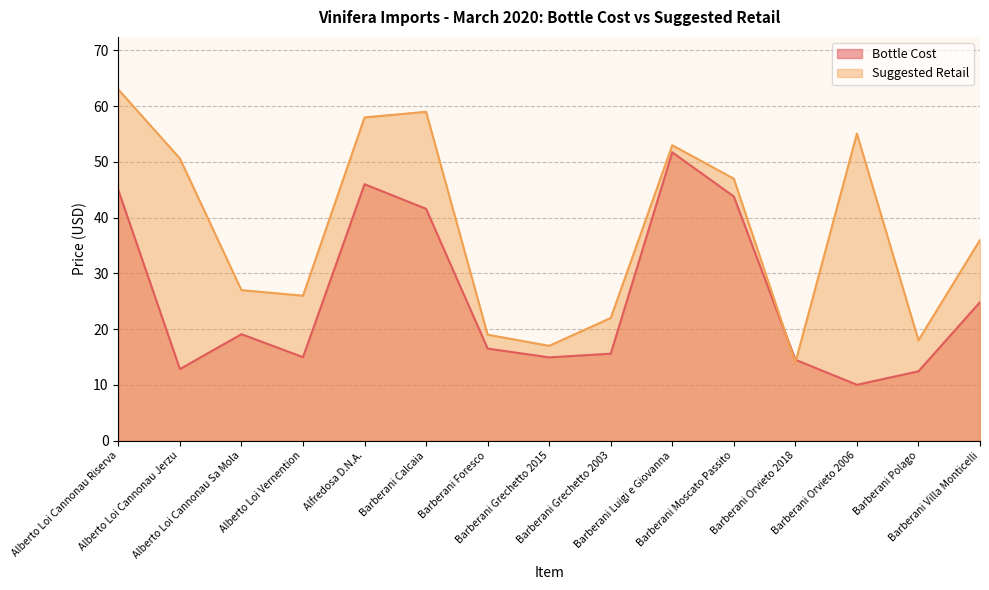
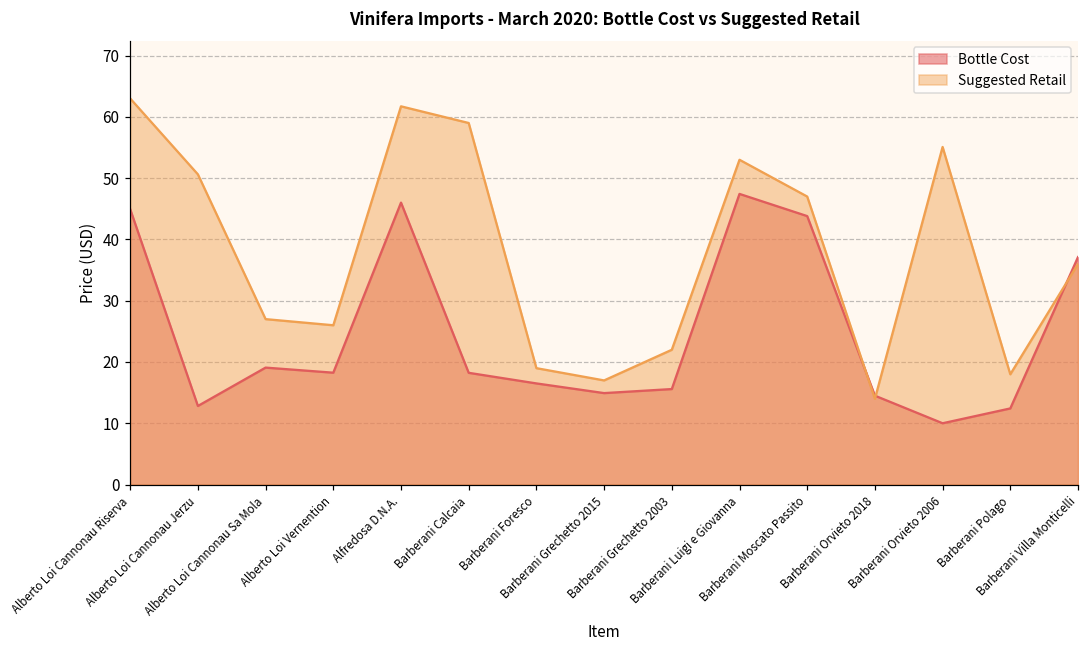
  {
    "Bottle Cost": {
      "Alberto Loi Cannonau Riserva": 45,
      "Alberto Loi Cannonau Jerzu": 13,
      "Alberto Loi Cannonau Sa Mola": 19,
-     "Alberto Loi Vernention": 15,
+     "Alberto Loi Vernention": 18,
      "Alfredosa D.N.A.": 46,
-     "Barberani Calcaia": 42,
+     "Barberani Calcaia": 18,
      "Barberani Foresco": 17,
      "Barberani Grechetto 2015": 15,
      "Barberani Grechetto 2003": 16,
-     "Barberani Luigi e Giovanna": 52,
+     "Barberani Luigi e Giovanna": 47,
      "Barberani Moscato Passito": 44,
      "Barberani Orvieto 2018": 15,
      "Barberani Orvieto 2006": 10,
      "Barberani Polago": 12,
-     "Barberani Villa Monticelli": 25
+     "Barberani Villa Monticelli": 37
    },
    "Suggested Retail": {
      "Alberto Loi Cannonau Riserva": 63,
      "Alberto Loi Cannonau Jerzu": 51,
      "Alberto Loi Cannonau Sa Mola": 27,
      "Alberto Loi Vernention": 26,
-     "Alfredosa D.N.A.": 58,
+     "Alfredosa D.N.A.": 62,
      "Barberani Calcaia": 59,
      "Barberani Foresco": 19,
      "Barberani Grechetto 2015": 17,
      "Barberani Grechetto 2003": 22,
      "Barberani Luigi e Giovanna": 53,
      "Barberani Moscato Passito": 47,
      "Barberani Orvieto 2018": 14,
      "Barberani Orvieto 2006": 55,
      "Barberani Polago": 18,
      "Barberani Villa Monticelli": 36
    }
  }
